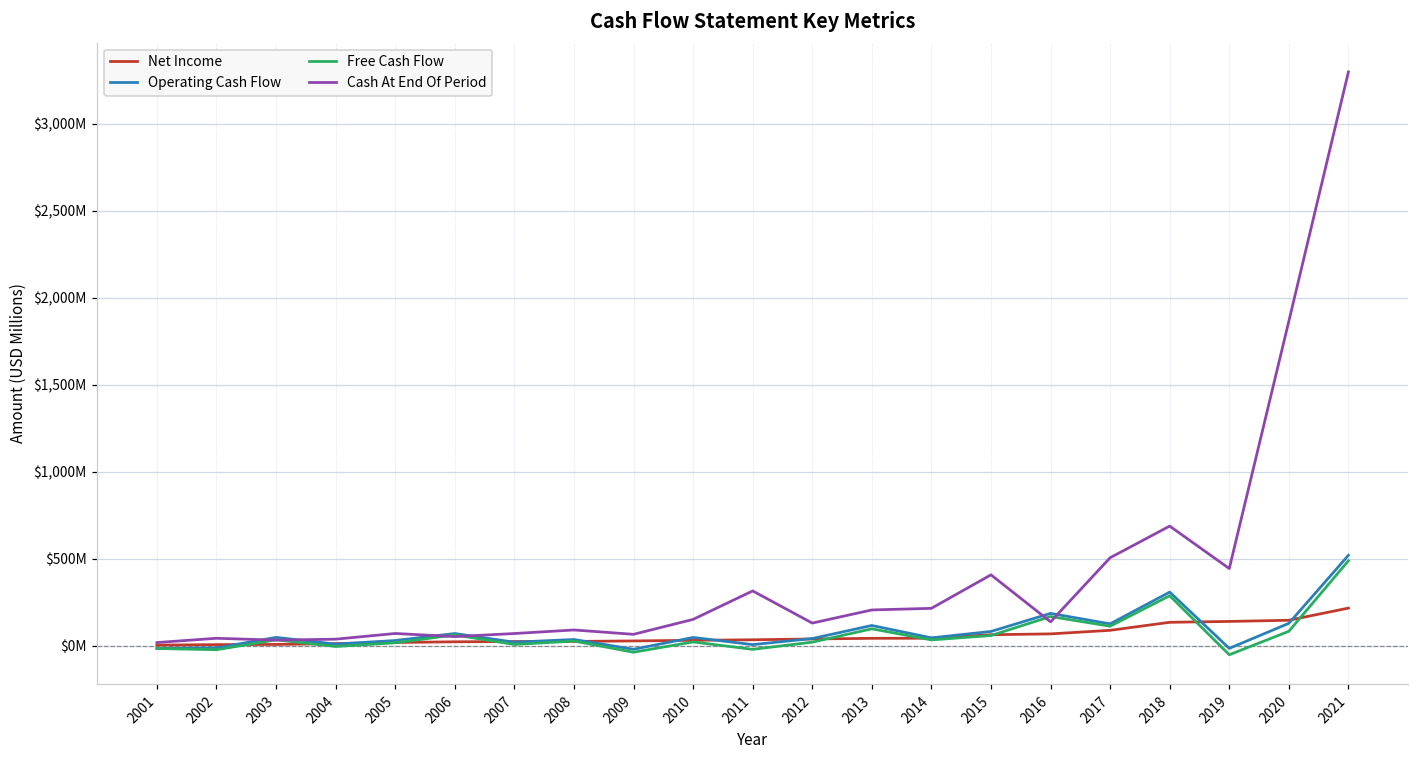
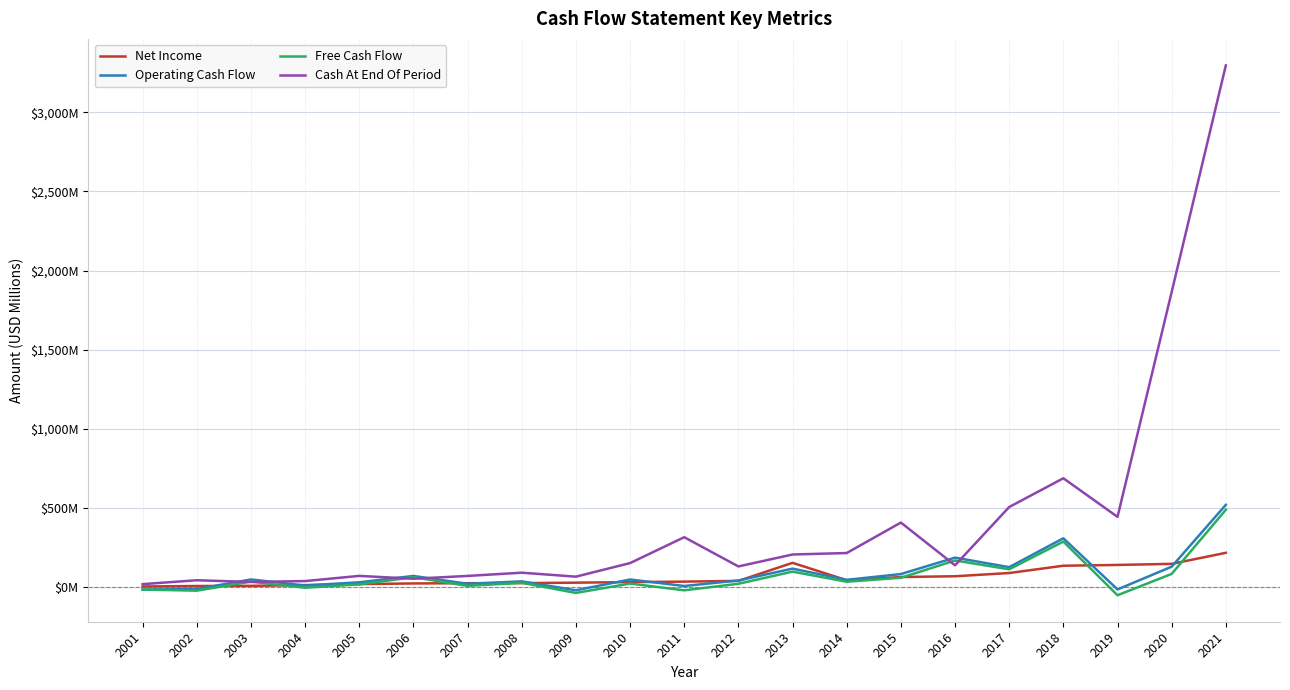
  {
    "Net Income": {
      "2002": "$10,000,000",
      "2003": "$10,000,000",
      "2006": "$20,000,000",
      "2009": "$30,000,000",
      "2011": "$30,000,000",
-     "2013": "$40,000,000",
+     "2013": "$150,000,000",
      "2016": "$70,000,000",
      "2017": "$90,000,000",
      "2018": "$130,000,000",
      "2019": "$140,000,000",
      "2020": "$150,000,000",
      "2021": "$220,000,000"
    },
    "Operating Cash Flow": {
      "2009": "$-20,000,000",
      "2010": "$50,000,000",
      "2011": "$10,000,000",
      "2013": "$120,000,000",
      "2015": "$80,000,000",
      "2016": "$190,000,000",
      "2018": "$310,000,000",
      "2019": "$-20,000,000",
      "2020": "$130,000,000",
      "2021": "$520,000,000"
    },
    "Free Cash Flow": {
      "2009": "$-40,000,000",
      "2011": "$-20,000,000",
      "2012": "$20,000,000",
      "2013": "$100,000,000",
      "2016": "$170,000,000",
      "2018": "$290,000,000",
      "2019": "$-50,000,000",
      "2020": "$80,000,000",
      "2021": "$490,000,000"
    },
    "Cash At End Of Period": {
      "2002": "$40,000,000",
      "2004": "$40,000,000",
      "2005": "$70,000,000",
      "2007": "$70,000,000",
      "2008": "$90,000,000",
      "2009": "$60,000,000",
      "2010": "$150,000,000",
      "2011": "$310,000,000",
      "2012": "$130,000,000",
      "2013": "$200,000,000",
      "2014": "$210,000,000",
      "2015": "$410,000,000",
      "2016": "$140,000,000",
      "2017": "$500,000,000",
      "2018": "$690,000,000",
      "2019": "$440,000,000",
      "2020": "$1,860,000,000",
      "2021": "$3,300,000,000"
    }
  }
